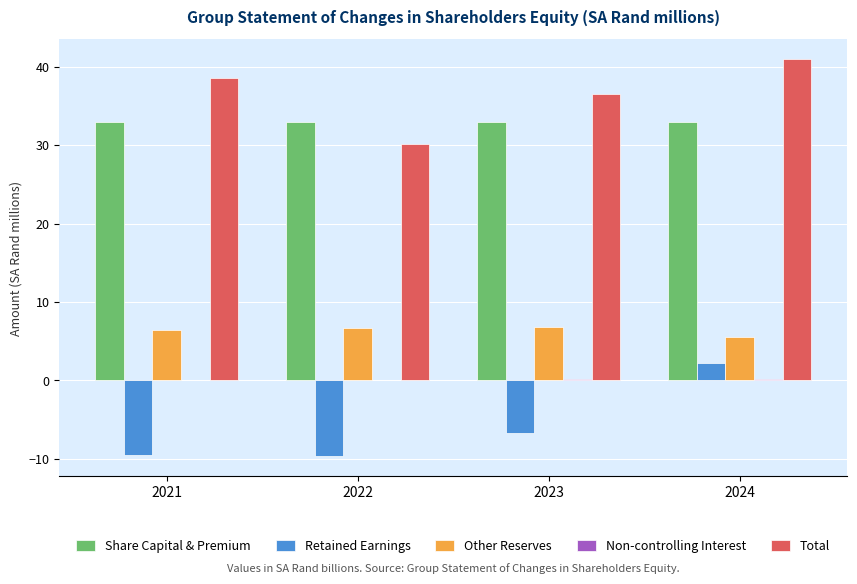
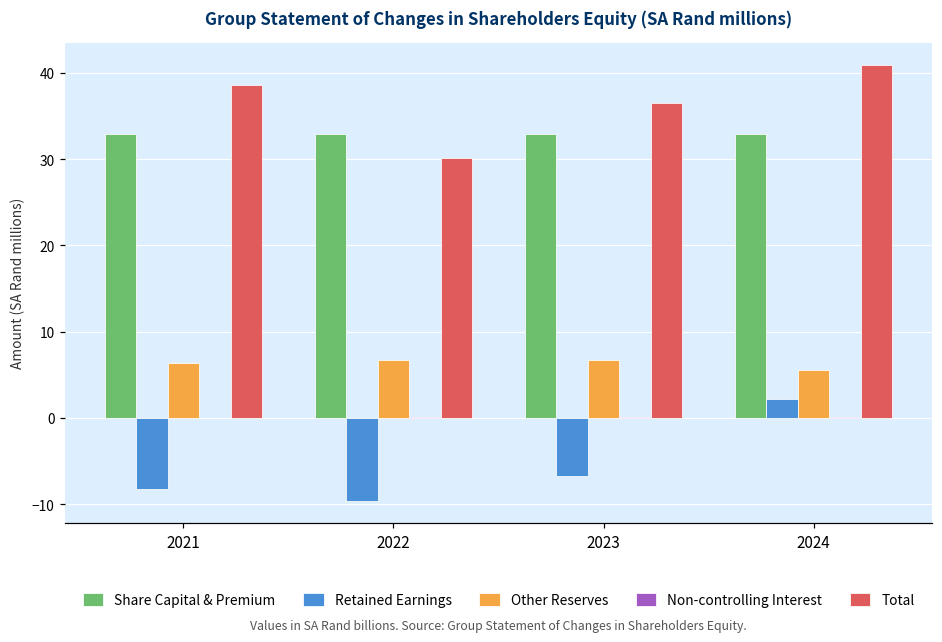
  {
    "Share Capital & Premium": {
      "2021": 33,
      "2022": 33,
      "2023": 33,
      "2024": 33
    },
    "Retained Earnings": {
-     "2021": -9,
+     "2021": -8,
      "2022": -10,
      "2023": -7,
      "2024": 2
    },
    "Other Reserves": {
      "2021": 6,
      "2022": 7,
      "2023": 7,
      "2024": 6
    },
    "Total": {
      "2021": 39,
      "2022": 30,
      "2023": 36,
      "2024": 41
    }
  }
